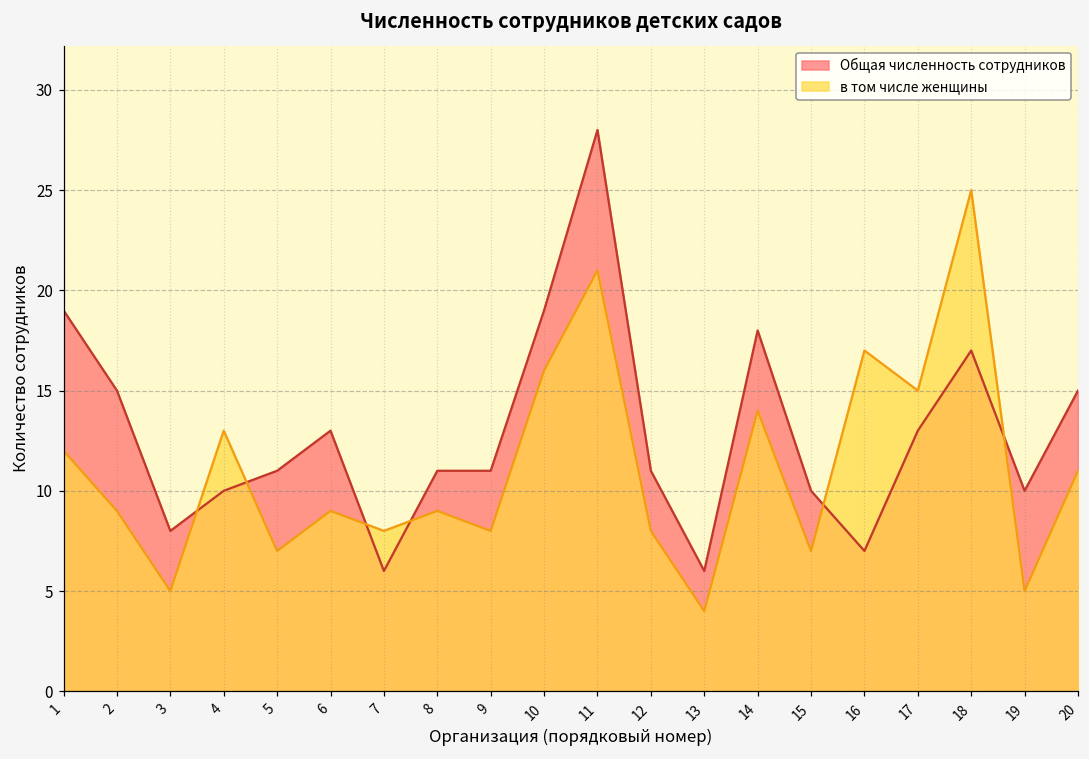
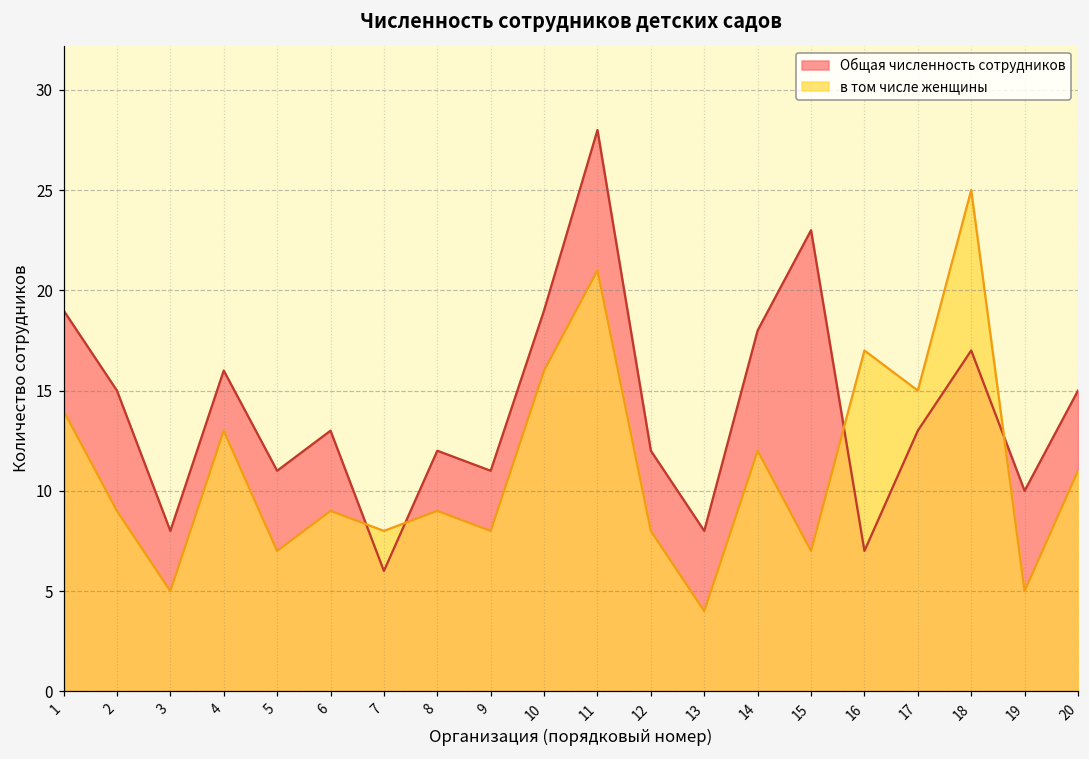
  {
    "Общая численность сотрудников": {
      "1": 19,
      "2": 15,
      "3": 8,
-     "4": 10,
+     "4": 16,
      "5": 11,
      "6": 13,
      "7": 6,
-     "8": 11,
+     "8": 12,
      "9": 11,
      "10": 19,
      "11": 28,
-     "12": 11,
-     "13": 6,
+     "12": 12,
+     "13": 8,
      "14": 18,
-     "15": 10,
+     "15": 23,
      "16": 7,
      "17": 13,
      "18": 17,
      "19": 10,
      "20": 15
    },
    "в том числе женщины": {
-     "1": 12,
+     "1": 14,
      "2": 9,
      "3": 5,
      "4": 13,
      "5": 7,
      "6": 9,
      "7": 8,
      "8": 9,
      "9": 8,
      "10": 16,
      "11": 21,
      "12": 8,
      "13": 4,
-     "14": 14,
+     "14": 12,
      "15": 7,
      "16": 17,
      "17": 15,
      "18": 25,
      "19": 5,
      "20": 11
    }
  }
